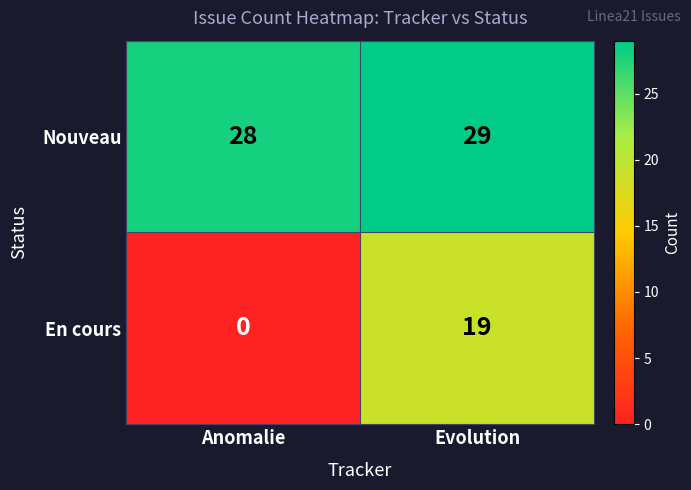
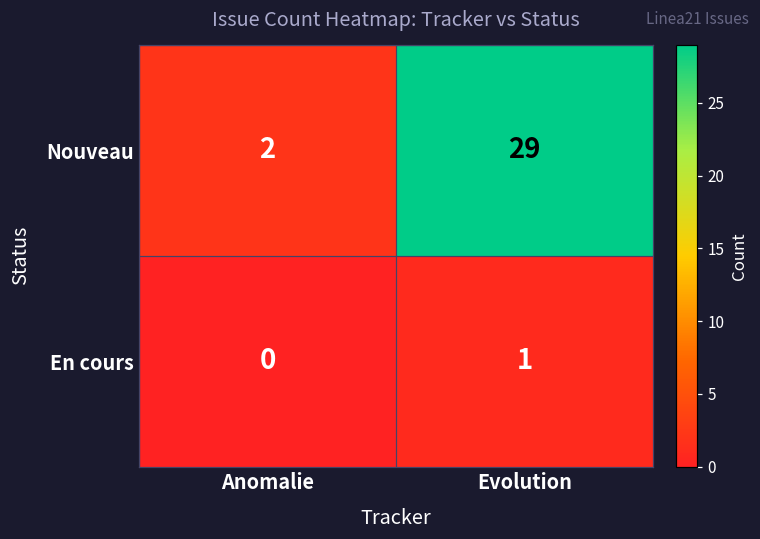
  {
    "Nouveau": {
-     "Anomalie": 28,
+     "Anomalie": 2,
      "Evolution": 29
    },
    "En cours": {
      "Anomalie": 0,
-     "Evolution": 19
+     "Evolution": 1
    }
  }
